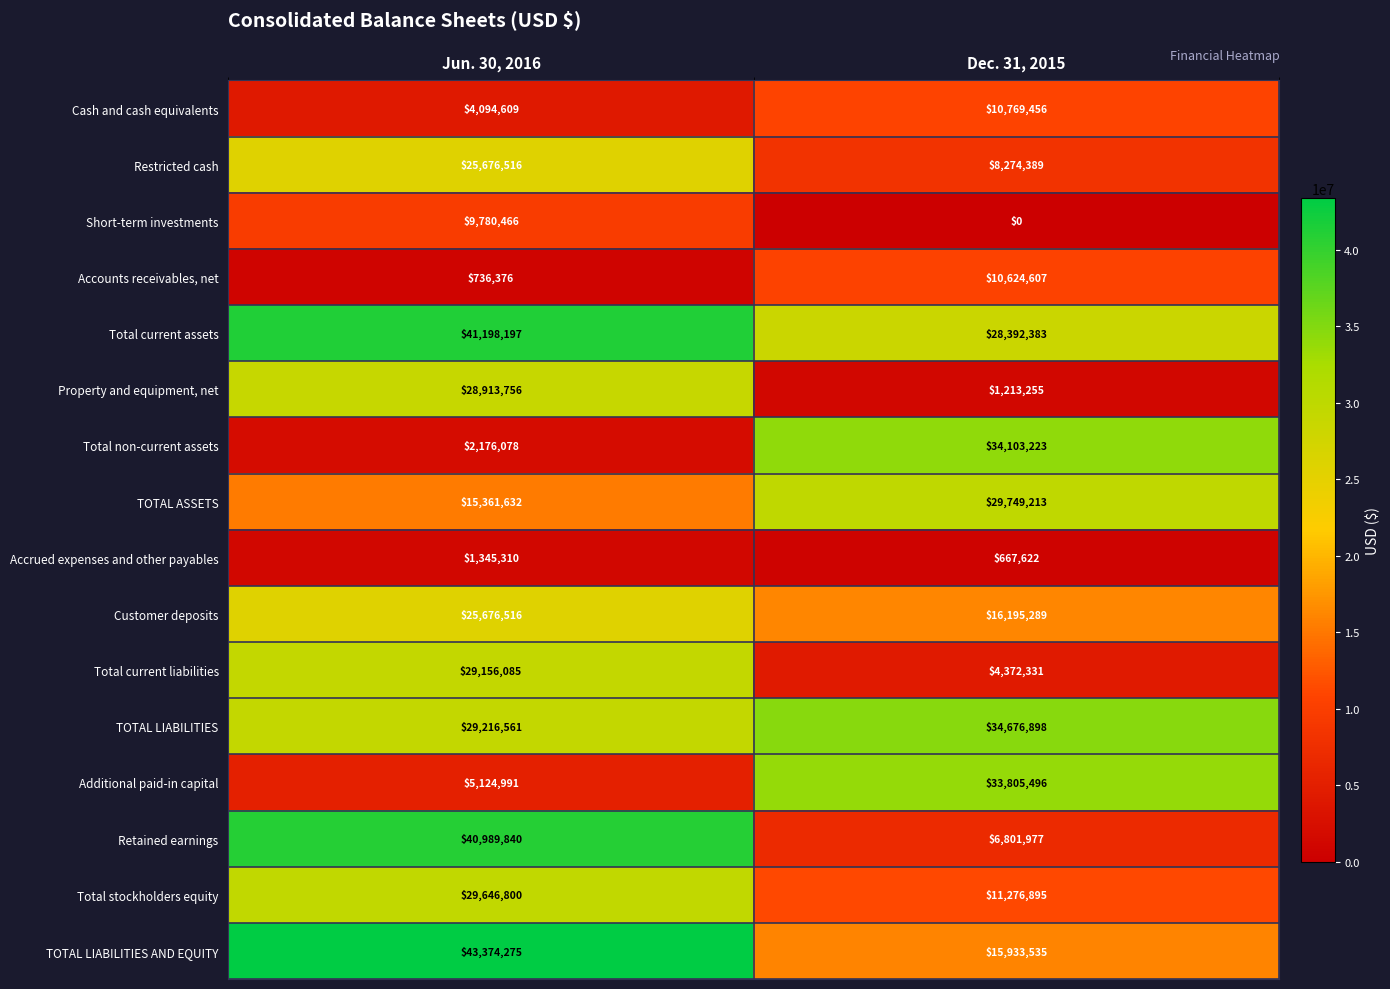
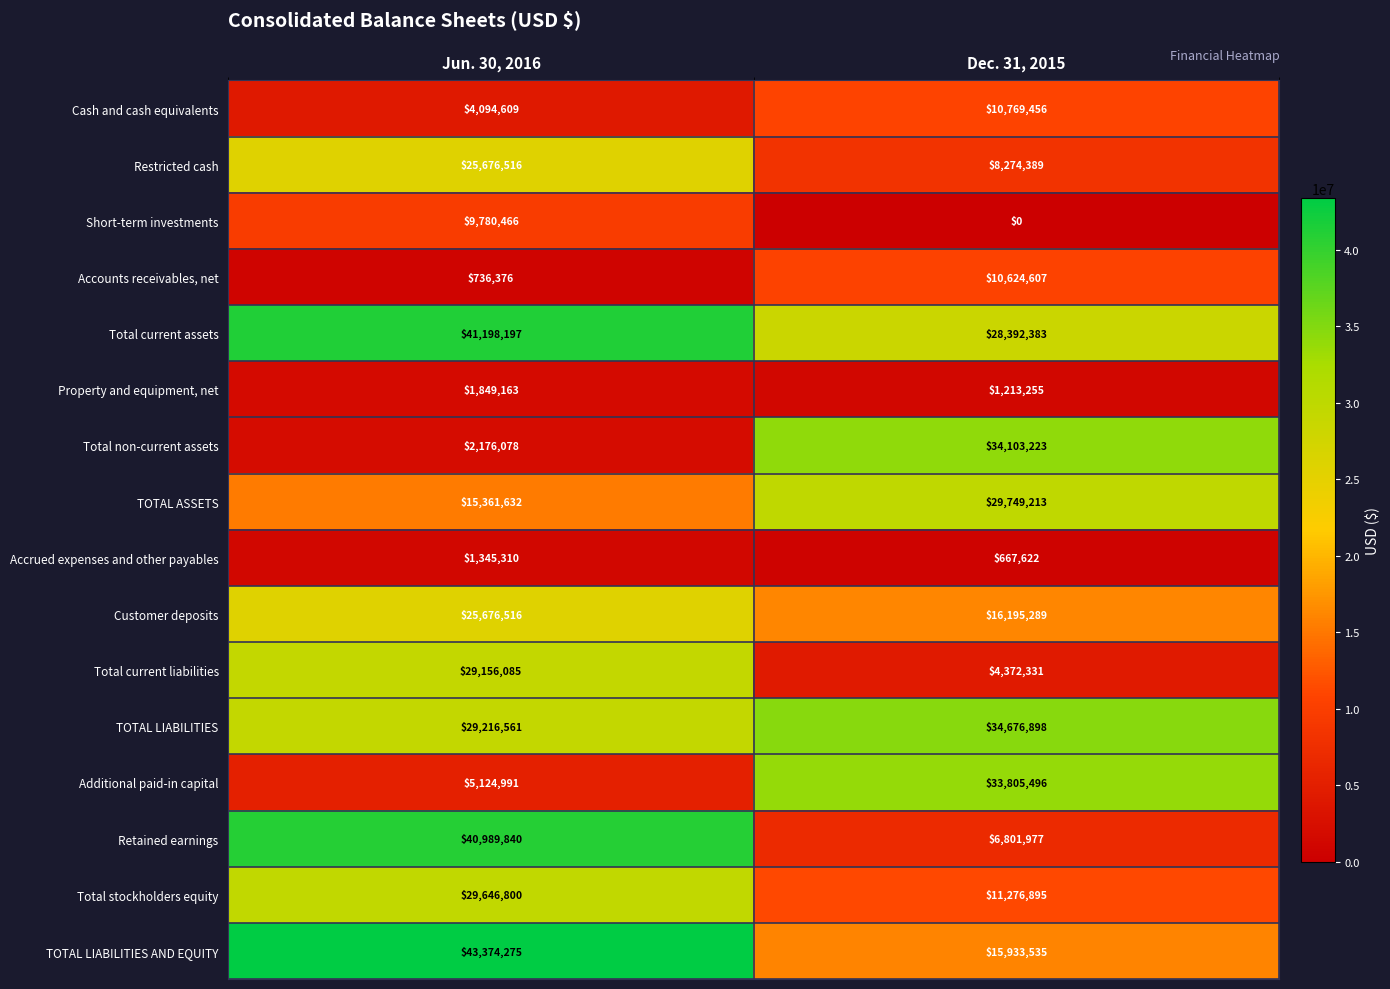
  {
    "Cash and cash equivalents": {
      "Jun. 30, 2016": "$4,094,609",
      "Dec. 31, 2015": "$10,769,456"
    },
    "Restricted cash": {
      "Jun. 30, 2016": "$25,676,516",
      "Dec. 31, 2015": "$8,274,389"
    },
    "Short-term investments": {
      "Jun. 30, 2016": "$9,780,466",
      "Dec. 31, 2015": "$0"
    },
    "Accounts receivables, net": {
      "Jun. 30, 2016": "$736,376",
      "Dec. 31, 2015": "$10,624,607"
    },
    "Total current assets": {
      "Jun. 30, 2016": "$41,198,197",
      "Dec. 31, 2015": "$28,392,383"
    },
    "Property and equipment, net": {
-     "Jun. 30, 2016": "$28,913,756",
+     "Jun. 30, 2016": "$1,849,163",
      "Dec. 31, 2015": "$1,213,255"
    },
    "Total non-current assets": {
      "Jun. 30, 2016": "$2,176,078",
      "Dec. 31, 2015": "$34,103,223"
    },
    "TOTAL ASSETS": {
      "Jun. 30, 2016": "$15,361,632",
      "Dec. 31, 2015": "$29,749,213"
    },
    "Accrued expenses and other payables": {
      "Jun. 30, 2016": "$1,345,310",
      "Dec. 31, 2015": "$667,622"
    },
    "Customer deposits": {
      "Jun. 30, 2016": "$25,676,516",
      "Dec. 31, 2015": "$16,195,289"
    },
    "Total current liabilities": {
      "Jun. 30, 2016": "$29,156,085",
      "Dec. 31, 2015": "$4,372,331"
    },
    "TOTAL LIABILITIES": {
      "Jun. 30, 2016": "$29,216,561",
      "Dec. 31, 2015": "$34,676,898"
    },
    "Additional paid-in capital": {
      "Jun. 30, 2016": "$5,124,991",
      "Dec. 31, 2015": "$33,805,496"
    },
    "Retained earnings": {
      "Jun. 30, 2016": "$40,989,840",
      "Dec. 31, 2015": "$6,801,977"
    },
    "Total stockholders equity": {
      "Jun. 30, 2016": "$29,646,800",
      "Dec. 31, 2015": "$11,276,895"
    },
    "TOTAL LIABILITIES AND EQUITY": {
      "Jun. 30, 2016": "$43,374,275",
      "Dec. 31, 2015": "$15,933,535"
    }
  }
